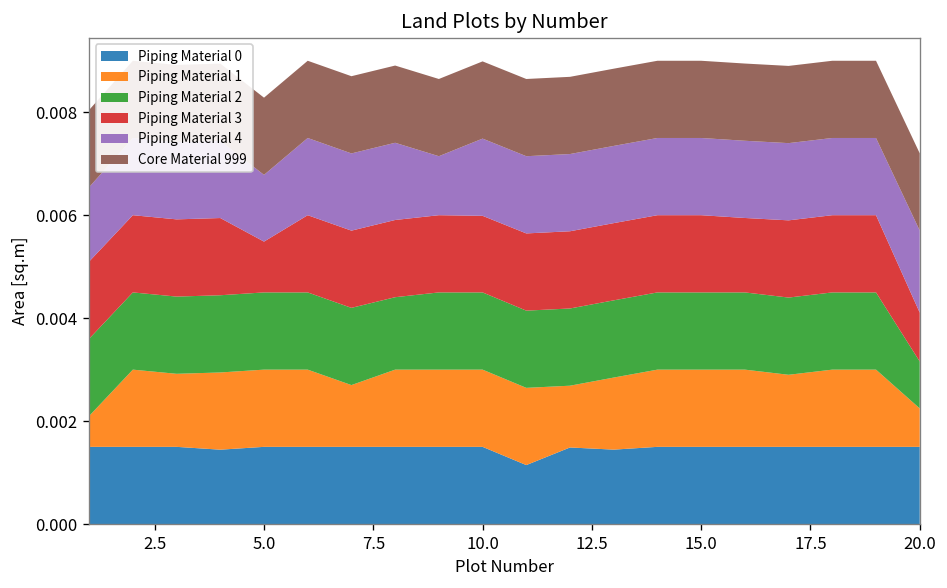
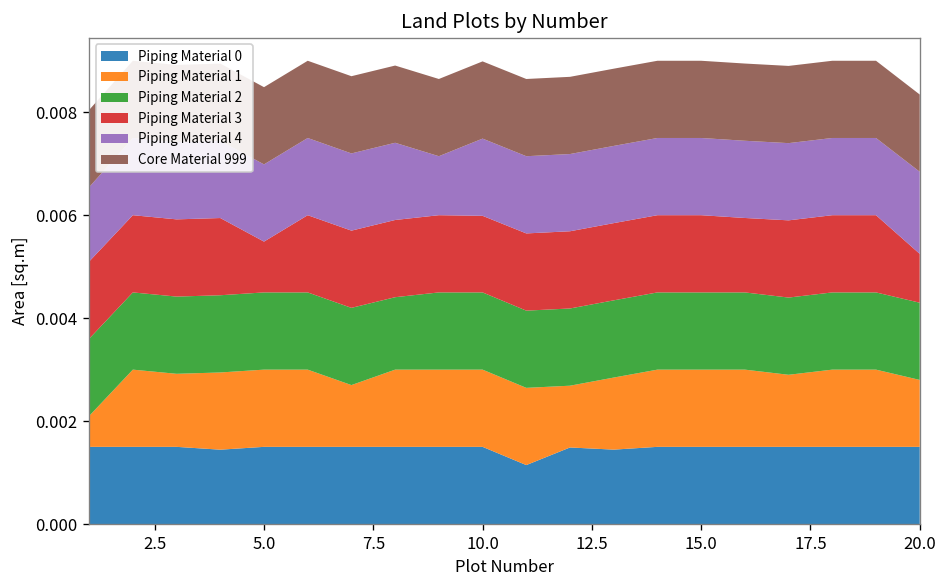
  {
    "Piping Material 0": {
      "5.0": 0.0015,
      "10.0": 0.0015,
      "15.0": 0.0015,
      "20.0": 0.0015
    },
    "Piping Material 1": {
      "5.0": 0.0015,
      "10.0": 0.0015,
      "15.0": 0.0015,
-     "20.0": 0.0007
+     "20.0": 0.0013
    },
    "Piping Material 2": {
      "5.0": 0.0015,
      "10.0": 0.0015,
      "15.0": 0.0015,
-     "20.0": 0.0009
+     "20.0": 0.0015
    },
    "Piping Material 3": {
      "5.0": 0.0010,
      "10.0": 0.0015,
      "15.0": 0.0015,
      "20.0": 0.0009
    },
    "Piping Material 4": {
-     "5.0": 0.0013,
+     "5.0": 0.0015,
      "10.0": 0.0015,
      "15.0": 0.0015,
      "20.0": 0.0016
    },
    "Core Material 999": {
      "5.0": 0.0015,
      "10.0": 0.0015,
      "15.0": 0.0015,
      "20.0": 0.0015
    }
  }
